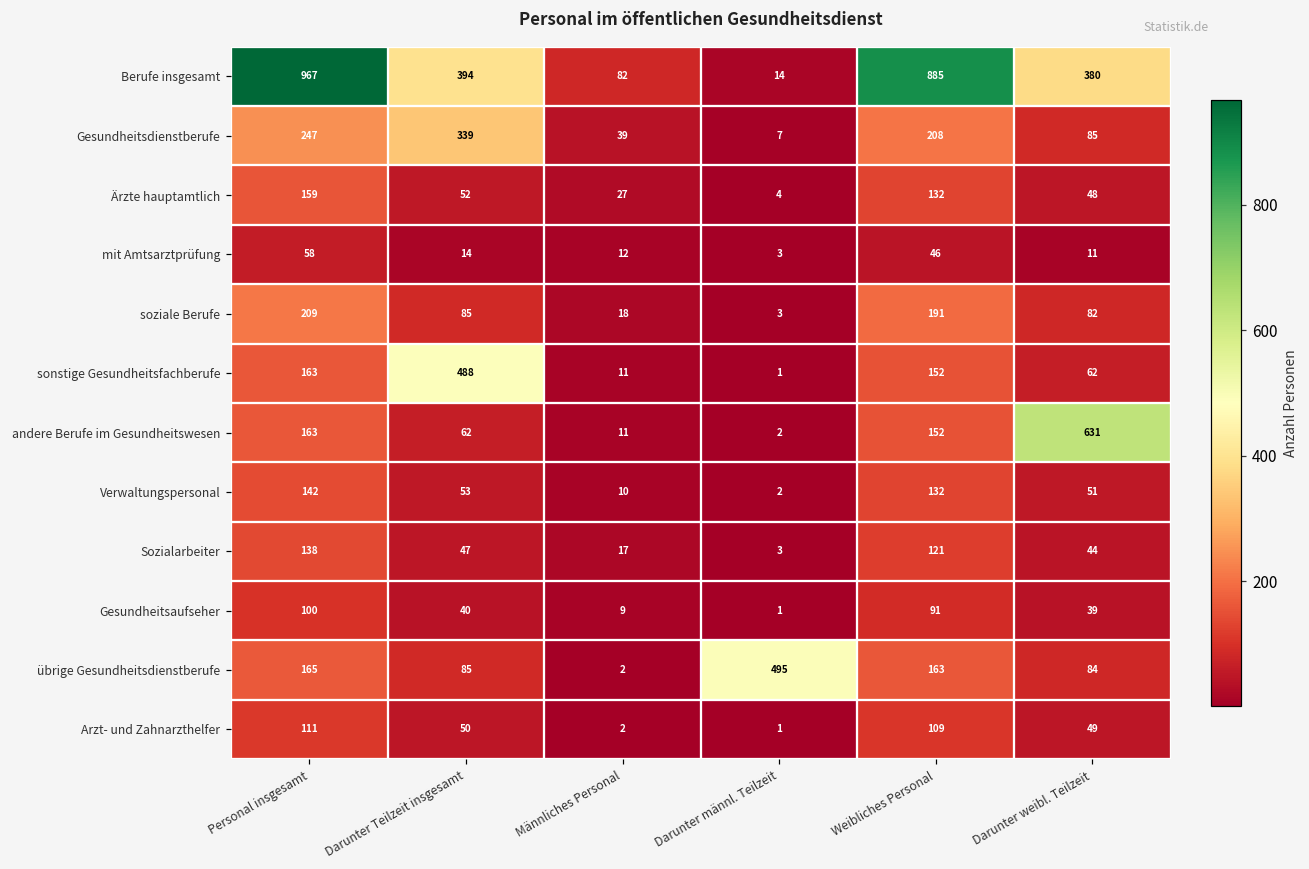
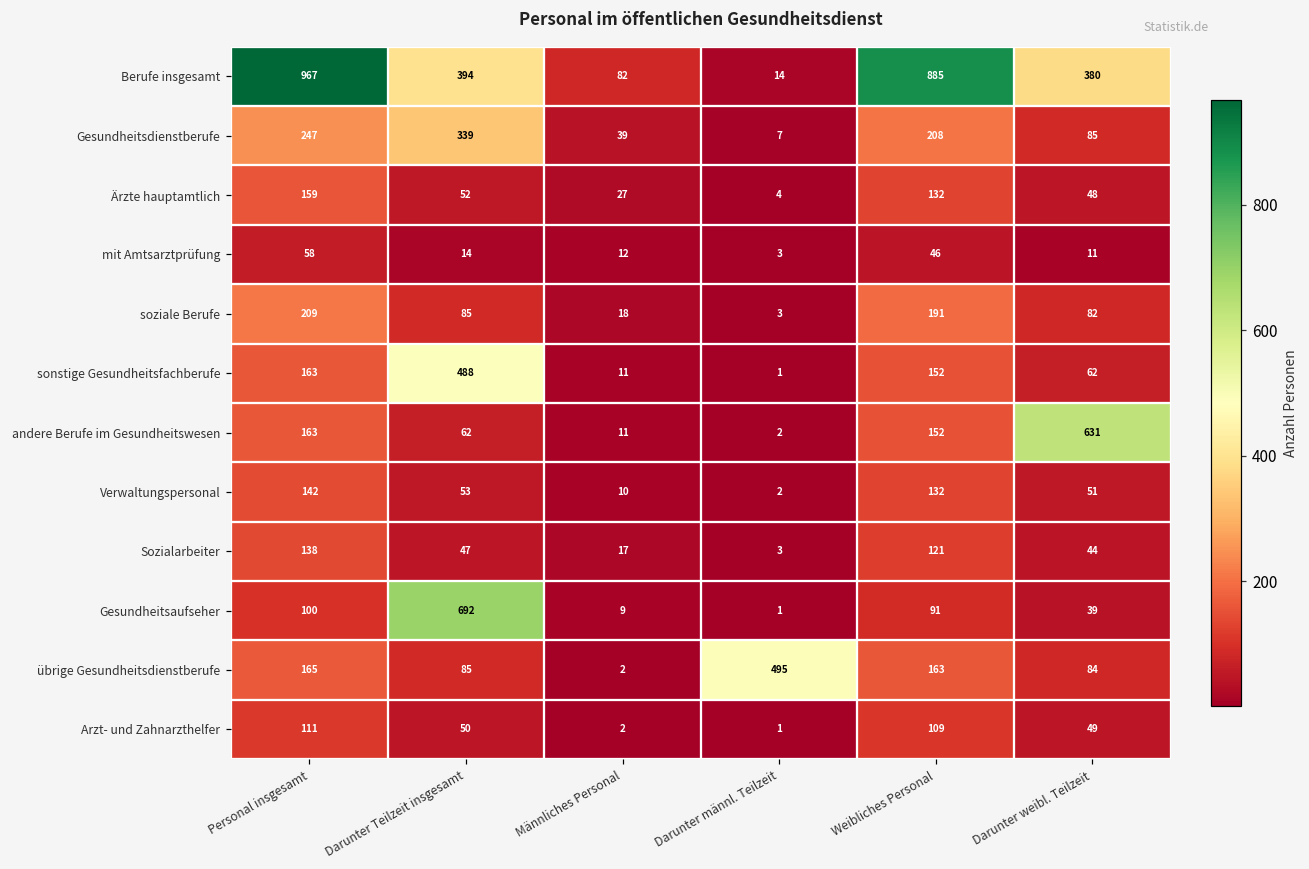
  {
    "Berufe insgesamt": {
      "Personal insgesamt": 967,
      "Darunter Teilzeit insgesamt": 394,
      "Männliches Personal": 82,
      "Darunter männl. Teilzeit": 14,
      "Weibliches Personal": 885,
      "Darunter weibl. Teilzeit": 380
    },
    "Gesundheitsdienstberufe": {
      "Personal insgesamt": 247,
      "Darunter Teilzeit insgesamt": 339,
      "Männliches Personal": 39,
      "Darunter männl. Teilzeit": 7,
      "Weibliches Personal": 208,
      "Darunter weibl. Teilzeit": 85
    },
    "Ärzte hauptamtlich": {
      "Personal insgesamt": 159,
      "Darunter Teilzeit insgesamt": 52,
      "Männliches Personal": 27,
      "Darunter männl. Teilzeit": 4,
      "Weibliches Personal": 132,
      "Darunter weibl. Teilzeit": 48
    },
    "mit Amtsarztprüfung": {
      "Personal insgesamt": 58,
      "Darunter Teilzeit insgesamt": 14,
      "Männliches Personal": 12,
      "Darunter männl. Teilzeit": 3,
      "Weibliches Personal": 46,
      "Darunter weibl. Teilzeit": 11
    },
    "soziale Berufe": {
      "Personal insgesamt": 209,
      "Darunter Teilzeit insgesamt": 85,
      "Männliches Personal": 18,
      "Darunter männl. Teilzeit": 3,
      "Weibliches Personal": 191,
      "Darunter weibl. Teilzeit": 82
    },
    "sonstige Gesundheitsfachberufe": {
      "Personal insgesamt": 163,
      "Darunter Teilzeit insgesamt": 488,
      "Männliches Personal": 11,
      "Darunter männl. Teilzeit": 1,
      "Weibliches Personal": 152,
      "Darunter weibl. Teilzeit": 62
    },
    "andere Berufe im Gesundheitswesen": {
      "Personal insgesamt": 163,
      "Darunter Teilzeit insgesamt": 62,
      "Männliches Personal": 11,
      "Darunter männl. Teilzeit": 2,
      "Weibliches Personal": 152,
      "Darunter weibl. Teilzeit": 631
    },
    "Verwaltungspersonal": {
      "Personal insgesamt": 142,
      "Darunter Teilzeit insgesamt": 53,
      "Männliches Personal": 10,
      "Darunter männl. Teilzeit": 2,
      "Weibliches Personal": 132,
      "Darunter weibl. Teilzeit": 51
    },
    "Sozialarbeiter": {
      "Personal insgesamt": 138,
      "Darunter Teilzeit insgesamt": 47,
      "Männliches Personal": 17,
      "Darunter männl. Teilzeit": 3,
      "Weibliches Personal": 121,
      "Darunter weibl. Teilzeit": 44
    },
    "Gesundheitsaufseher": {
      "Personal insgesamt": 100,
-     "Darunter Teilzeit insgesamt": 40,
+     "Darunter Teilzeit insgesamt": 692,
      "Männliches Personal": 9,
      "Darunter männl. Teilzeit": 1,
      "Weibliches Personal": 91,
      "Darunter weibl. Teilzeit": 39
    },
    "übrige Gesundheitsdienstberufe": {
      "Personal insgesamt": 165,
      "Darunter Teilzeit insgesamt": 85,
      "Männliches Personal": 2,
      "Darunter männl. Teilzeit": 495,
      "Weibliches Personal": 163,
      "Darunter weibl. Teilzeit": 84
    },
    "Arzt- und Zahnarzthelfer": {
      "Personal insgesamt": 111,
      "Darunter Teilzeit insgesamt": 50,
      "Männliches Personal": 2,
      "Darunter männl. Teilzeit": 1,
      "Weibliches Personal": 109,
      "Darunter weibl. Teilzeit": 49
    }
  }
